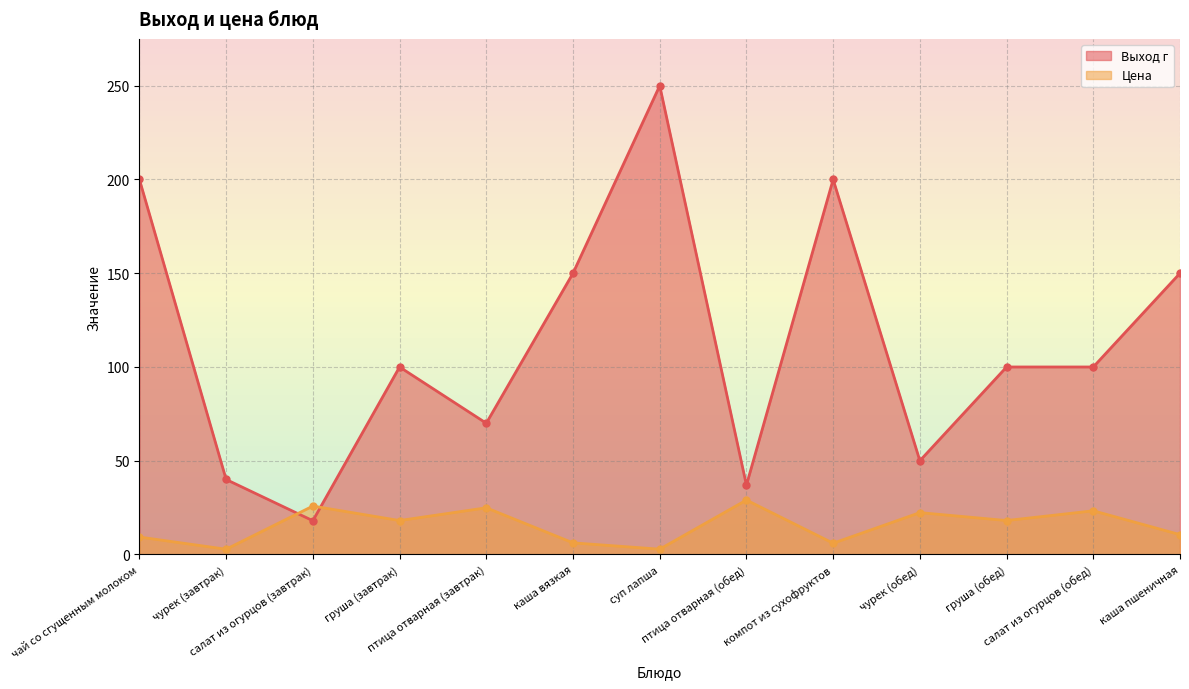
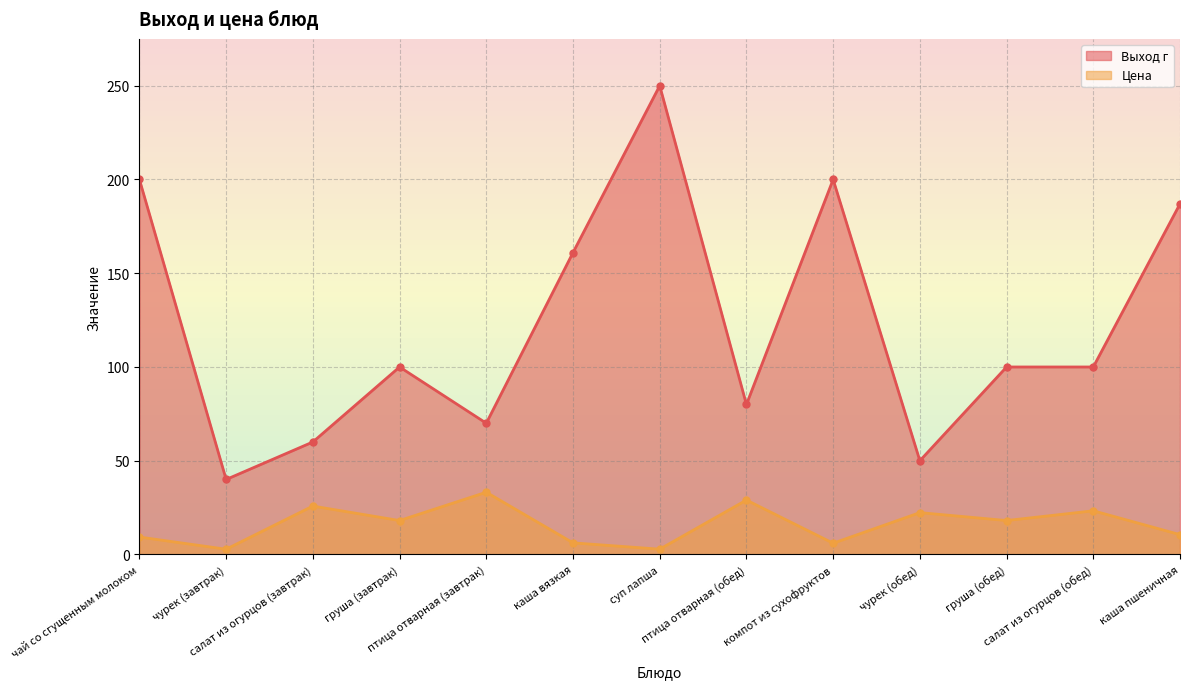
  {
    "Выход г": {
      "чай со сгущенным молоком": 200,
      "чурек (завтрак)": 40,
-     "салат из огурцов (завтрак)": 18,
+     "салат из огурцов (завтрак)": 60,
      "груша (завтрак)": 100,
      "птица отварная (завтрак)": 70,
-     "каша вязкая": 150,
+     "каша вязкая": 161,
      "суп лапша": 250,
-     "птица отварная (обед)": 37,
+     "птица отварная (обед)": 80,
      "компот из сухофруктов": 200,
      "чурек (обед)": 50,
      "груша (обед)": 100,
      "салат из огурцов (обед)": 100,
-     "каша пшеничная": 150
+     "каша пшеничная": 187
    },
    "Цена": {
      "чай со сгущенным молоком": 9,
      "чурек (завтрак)": 3,
      "салат из огурцов (завтрак)": 26,
      "груша (завтрак)": 18,
-     "птица отварная (завтрак)": 25,
+     "птица отварная (завтрак)": 33,
      "каша вязкая": 6,
      "суп лапша": 3,
      "птица отварная (обед)": 29,
      "компот из сухофруктов": 6,
      "чурек (обед)": 22,
      "груша (обед)": 18,
      "салат из огурцов (обед)": 23,
      "каша пшеничная": 11
    }
  }
